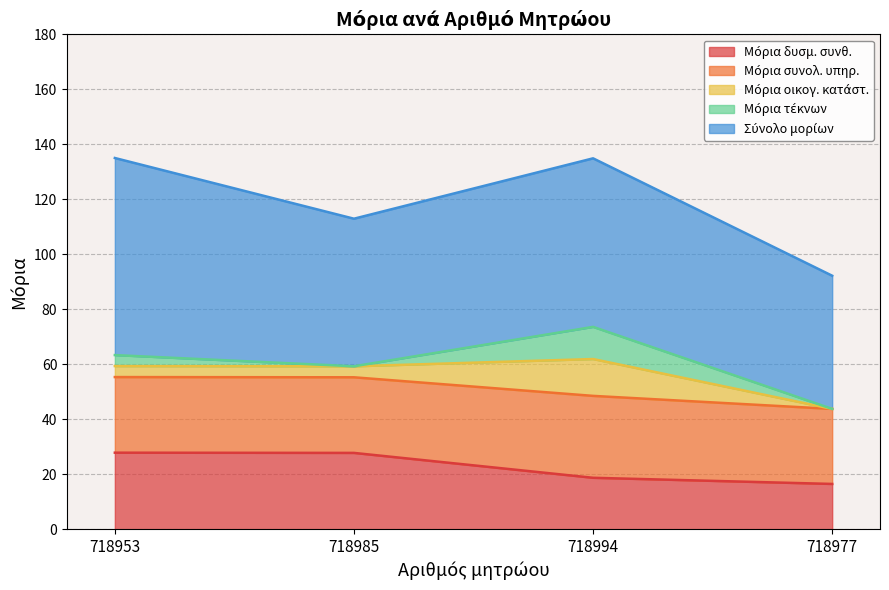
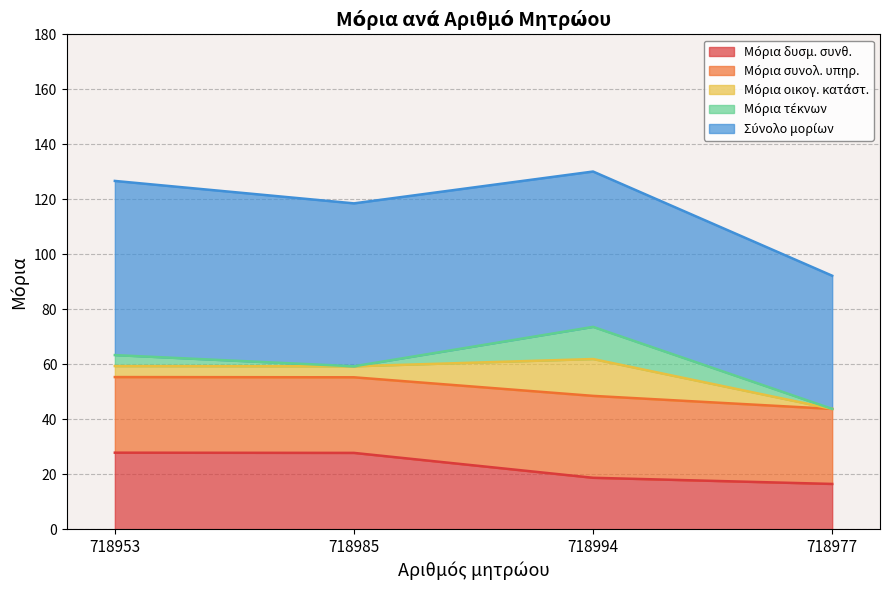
  {
    "Μόρια οικογ. κατάστ.": {
      "718953": 4,
      "718994": 13
    },
    "Μόρια τέκνων": {
      "718953": 4,
      "718994": 12
    },
    "Σύνολο μορίων": {
-     "718953": 72,
-     "718985": 54,
-     "718994": 61,
+     "718953": 63,
+     "718985": 59,
+     "718994": 57,
      "718977": 48
    }
  }
